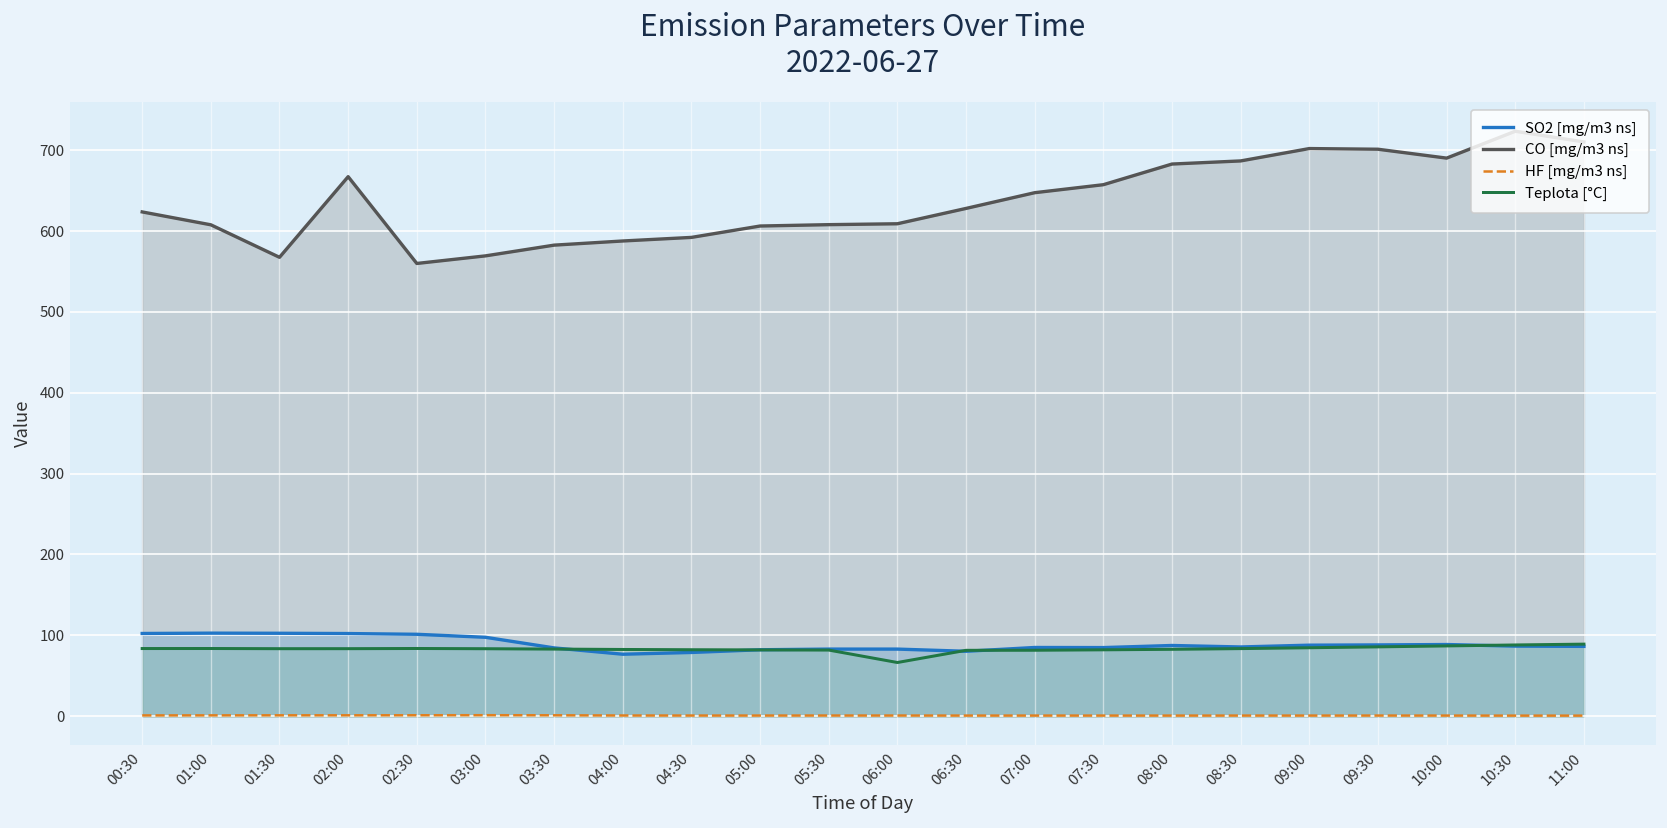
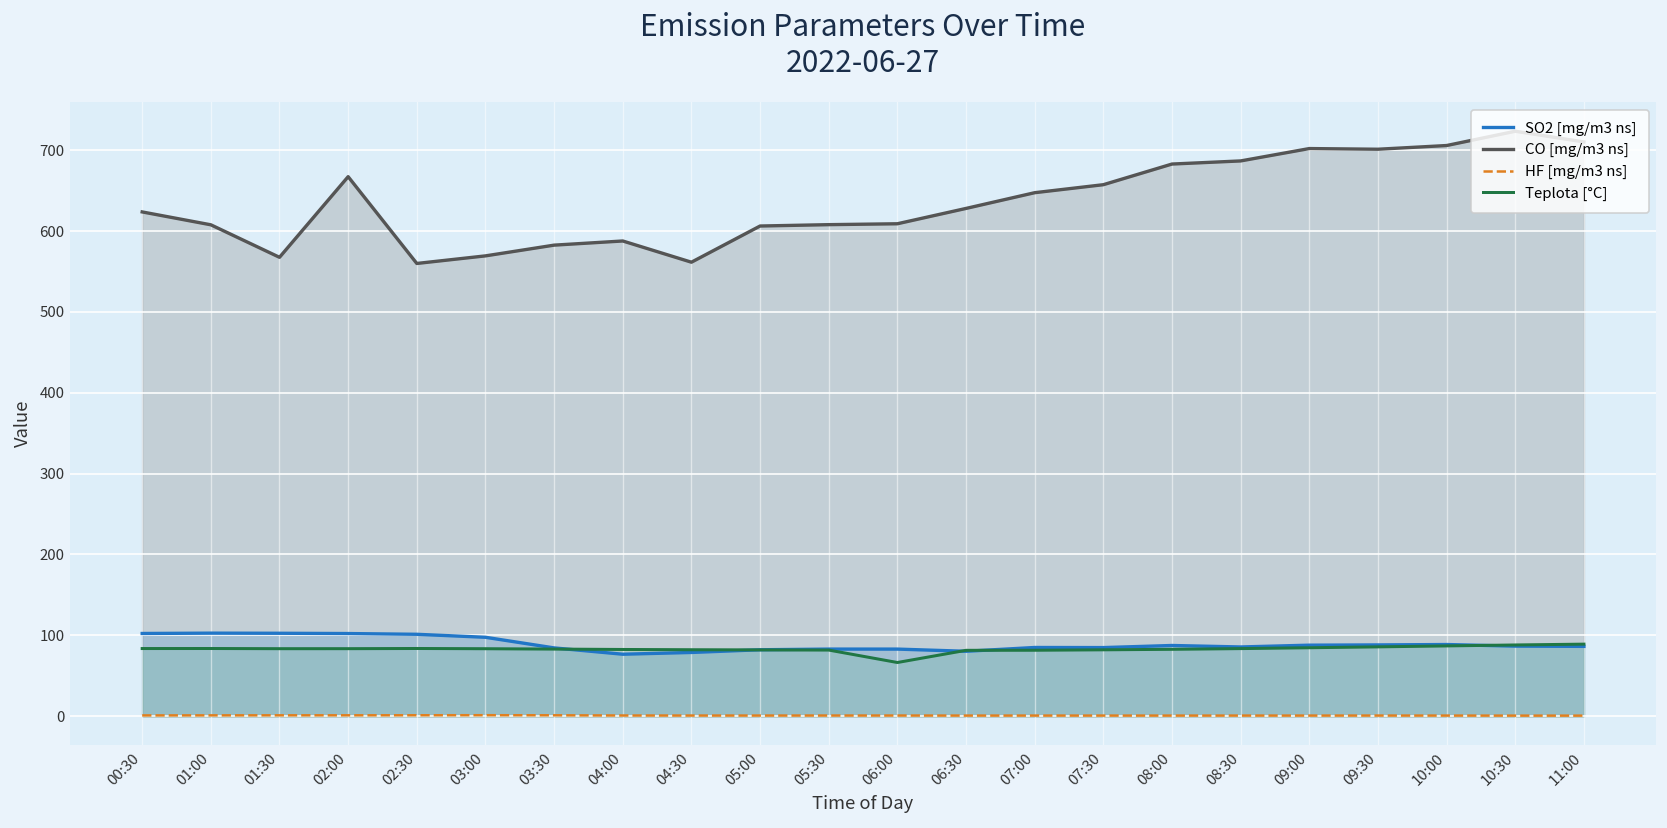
  {
    "SO2 [mg/m3 ns]": {
      "00:30": 100,
      "01:00": 100,
      "01:30": 100,
      "02:00": 100,
      "02:30": 100,
      "03:00": 100,
      "04:00": 80,
      "06:00": 80,
      "08:00": 90
    },
    "CO [mg/m3 ns]": {
      "00:30": 620,
      "01:00": 610,
      "01:30": 570,
      "02:00": 670,
      "02:30": 560,
      "03:00": 570,
      "03:30": 580,
      "04:00": 590,
-     "04:30": 590,
+     "04:30": 560,
      "05:00": 610,
      "05:30": 610,
      "06:00": 610,
      "06:30": 630,
      "07:00": 650,
      "07:30": 660,
      "08:00": 680,
      "08:30": 690,
      "09:00": 700,
      "09:30": 700,
-     "10:00": 690
+     "10:00": 710
    },
    "HF [mg/m3 ns]": {
      "00:30": 0,
      "01:00": 0,
      "01:30": 0,
      "02:00": 0,
      "02:30": 0,
      "03:00": 0,
      "03:30": 0,
      "04:00": 0,
      "04:30": 0,
      "05:00": 0,
      "05:30": 0,
      "06:00": 0,
      "06:30": 0,
      "07:00": 0,
      "07:30": 0,
      "08:00": 0,
      "08:30": 0,
      "09:00": 0,
      "09:30": 0,
      "10:00": 0,
      "10:30": 0,
      "11:00": 0
    },
    "Teplota [°C]": {
      "00:30": 80,
      "01:00": 80,
      "01:30": 80,
      "02:00": 80,
      "02:30": 80,
      "03:00": 80,
      "04:00": 80,
      "06:00": 70,
      "08:00": 80
    }
  }
